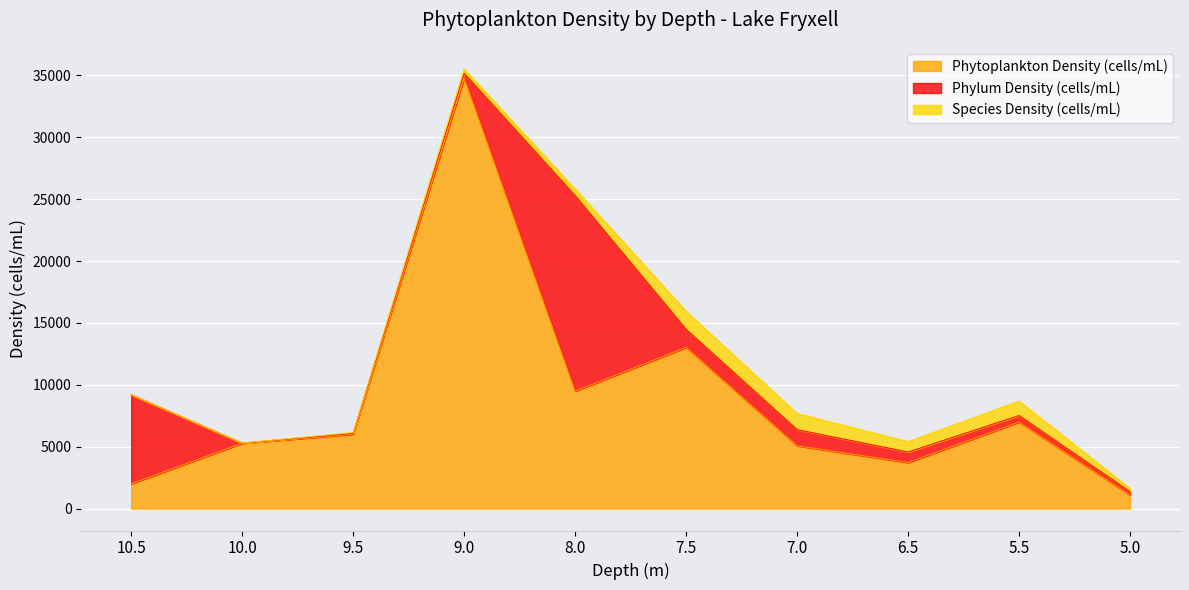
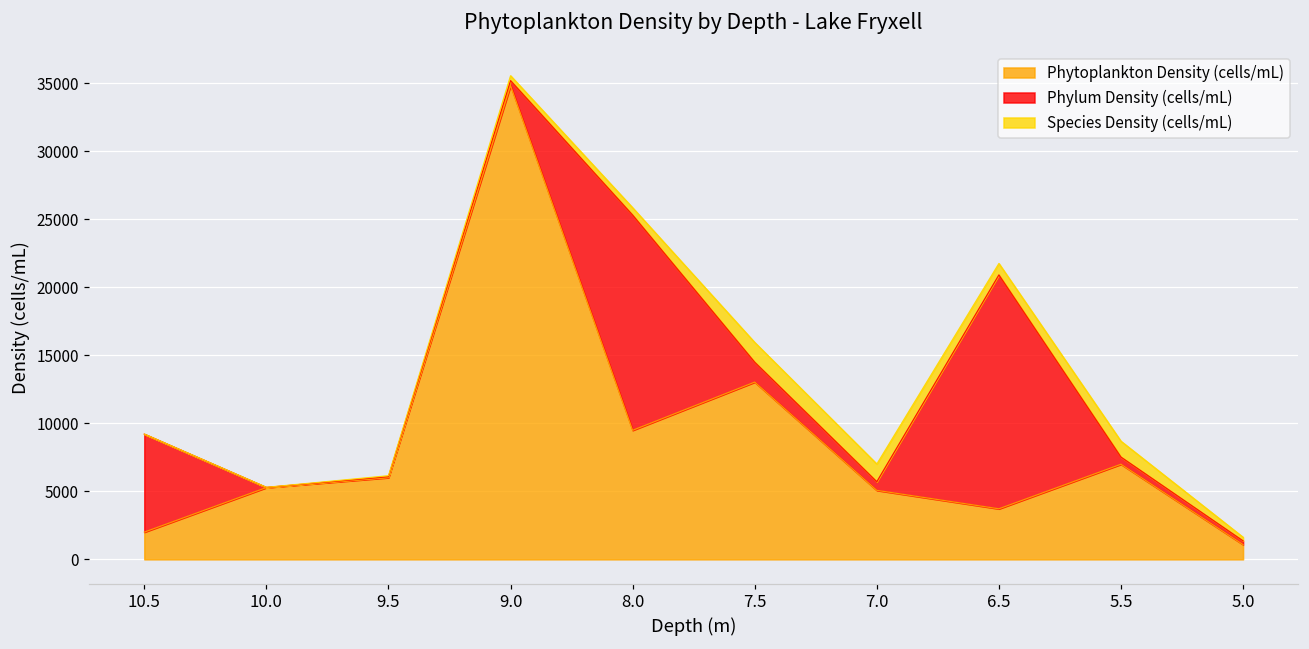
  {
    "Phylum Density (cells/mL)": {
      "9.0": 400,
      "8.0": 15800,
      "7.5": 1500,
-     "7.0": 1300,
-     "6.5": 800,
+     "7.0": 600,
+     "6.5": 17200,
      "5.5": 500,
      "5.0": 300
    }
  }
